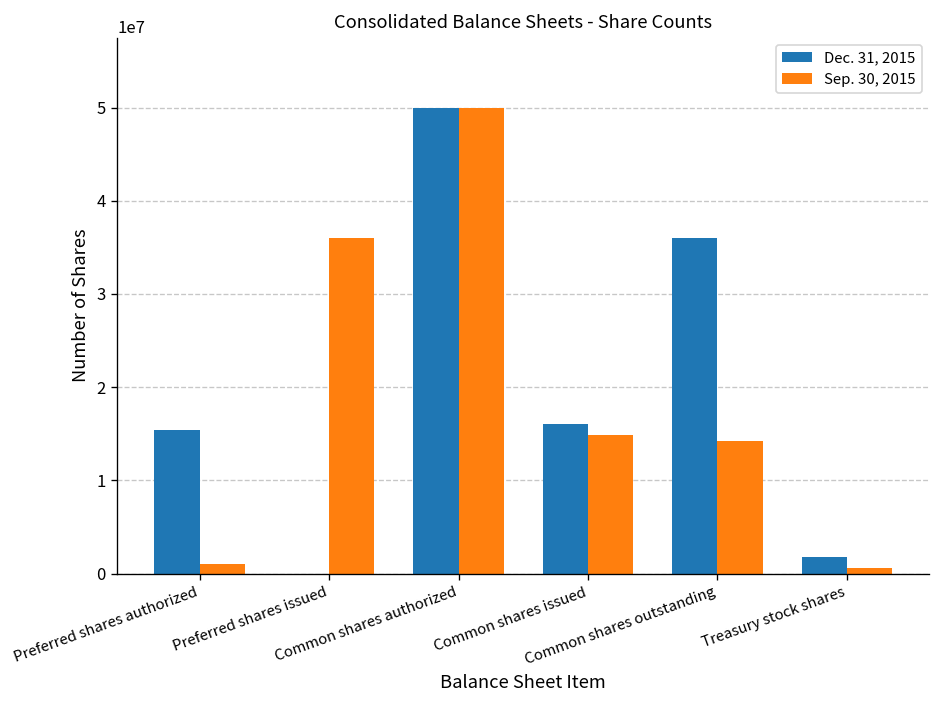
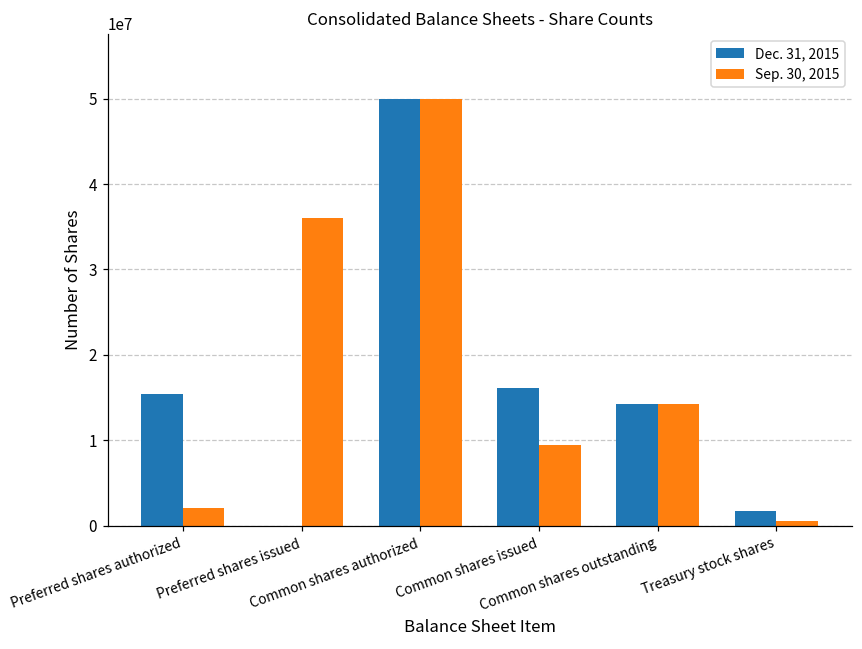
  {
    "Dec. 31, 2015": {
      "Preferred shares authorized": 15000000,
      "Common shares authorized": 50000000,
      "Common shares issued": 16000000,
-     "Common shares outstanding": 36000000,
+     "Common shares outstanding": 14000000,
      "Treasury stock shares": 2000000
    },
    "Sep. 30, 2015": {
-     "Preferred shares authorized": 1000000,
+     "Preferred shares authorized": 2000000,
      "Preferred shares issued": 36000000,
      "Common shares authorized": 50000000,
-     "Common shares issued": 15000000,
+     "Common shares issued": 9000000,
      "Common shares outstanding": 14000000,
      "Treasury stock shares": 1000000
    }
  }
